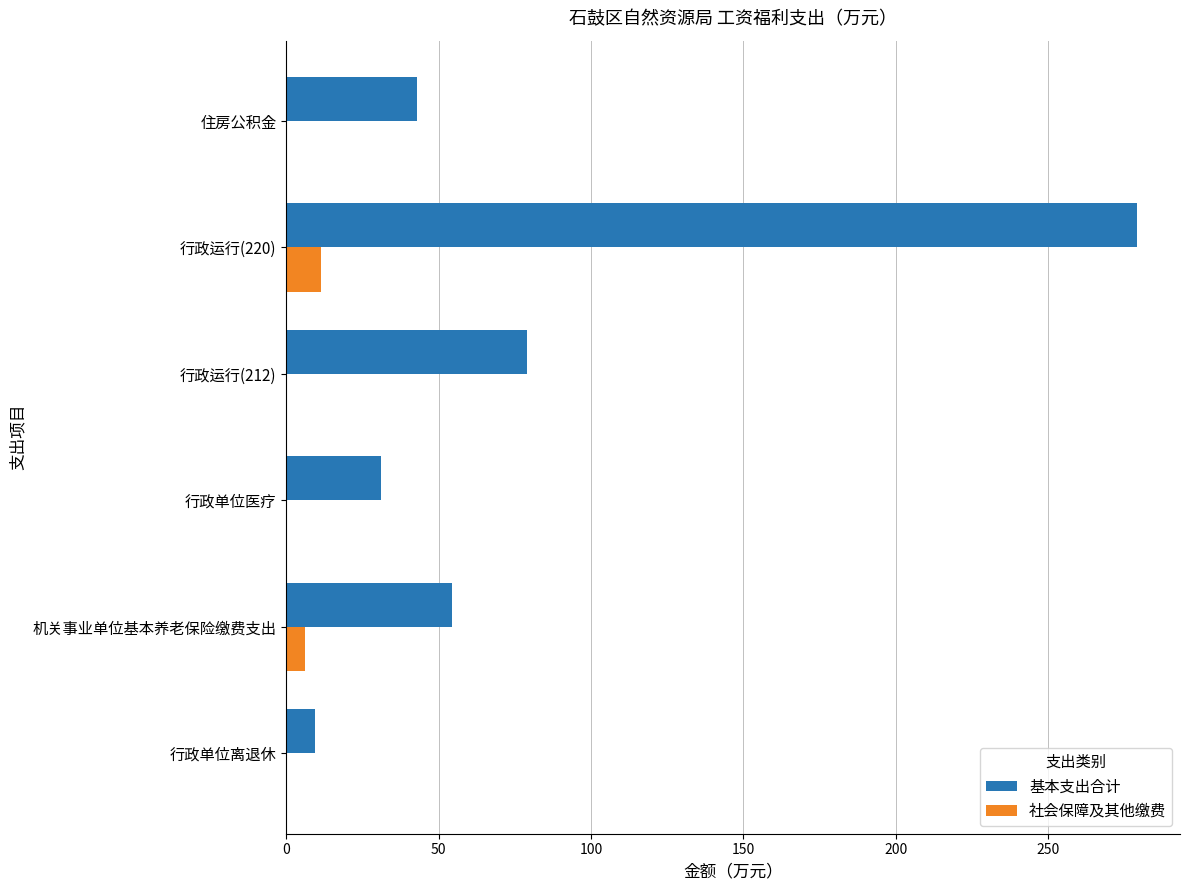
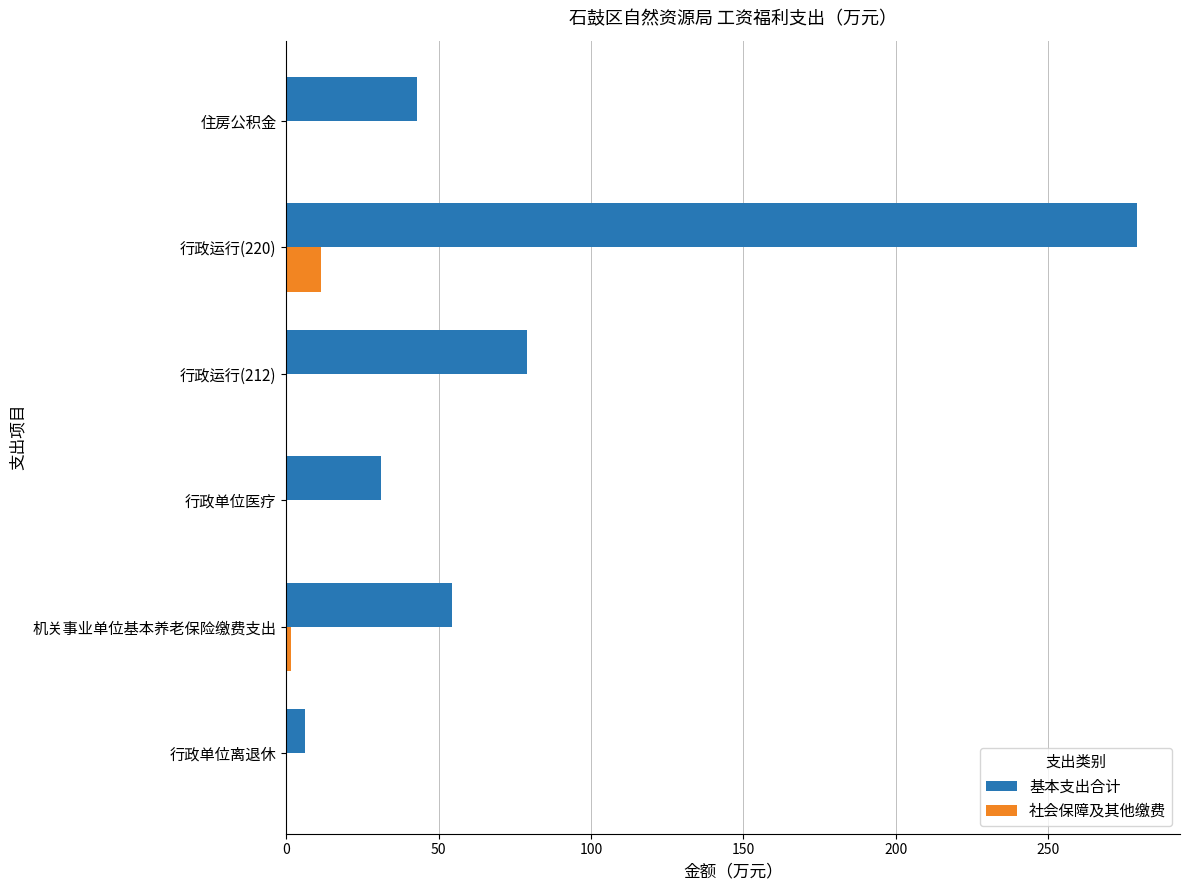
  {
    "基本支出合计": {
      "住房公积金": 43,
      "行政运行(220)": 279,
      "行政运行(212)": 79,
      "行政单位医疗": 31,
      "机关事业单位基本养老保险缴费支出": 54,
-     "行政单位离退休": 9
+     "行政单位离退休": 6
    },
    "社会保障及其他缴费": {
      "住房公积金": 0,
      "行政运行(220)": 11,
      "行政运行(212)": 0,
      "行政单位医疗": 0,
-     "机关事业单位基本养老保险缴费支出": 6,
+     "机关事业单位基本养老保险缴费支出": 2,
      "行政单位离退休": 0
    }
  }
